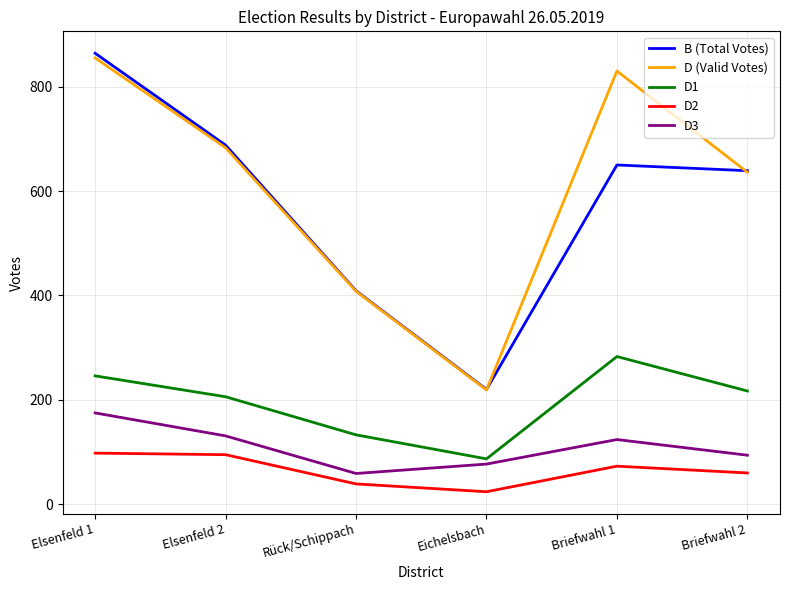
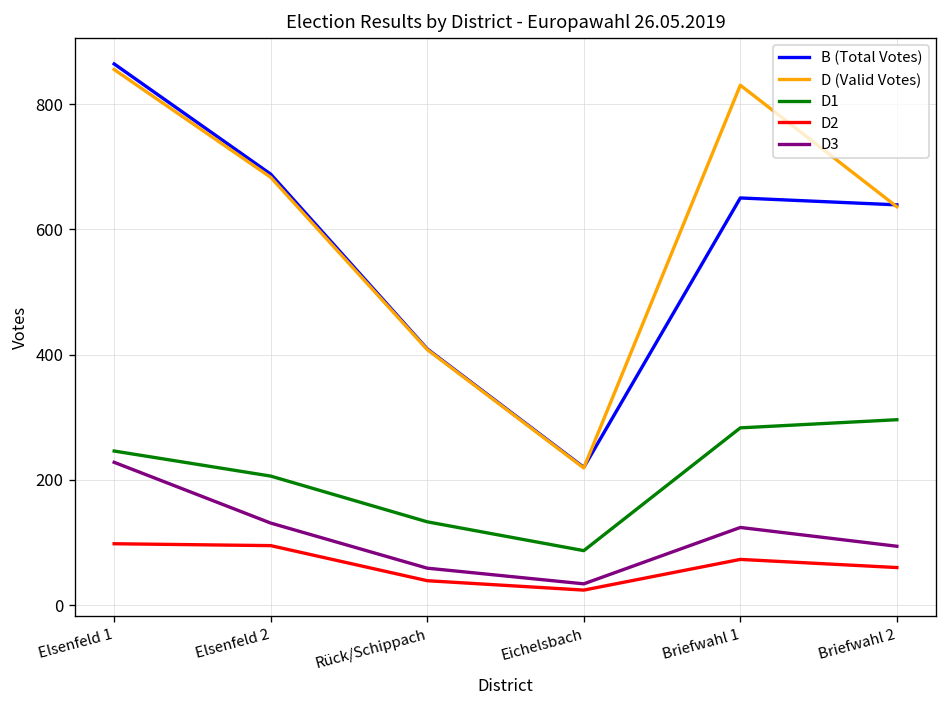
  {
    "B (Total Votes)": {
      "Elsenfeld 1": 860,
      "Elsenfeld 2": 690,
      "Briefwahl 1": 650
    },
    "D (Valid Votes)": {
      "Elsenfeld 1": 860,
      "Elsenfeld 2": 680,
      "Briefwahl 1": 830
    },
    "D1": {
      "Elsenfeld 1": 250,
      "Elsenfeld 2": 210,
      "Rück/Schippach": 130,
      "Eichelsbach": 90,
      "Briefwahl 1": 280,
-     "Briefwahl 2": 220
+     "Briefwahl 2": 300
    },
    "D2": {
      "Elsenfeld 1": 100,
      "Elsenfeld 2": 100,
      "Rück/Schippach": 40,
      "Eichelsbach": 20,
      "Briefwahl 1": 70,
      "Briefwahl 2": 60
    },
    "D3": {
-     "Elsenfeld 1": 180,
+     "Elsenfeld 1": 230,
      "Elsenfeld 2": 130,
      "Rück/Schippach": 60,
-     "Eichelsbach": 80,
+     "Eichelsbach": 30,
      "Briefwahl 1": 120,
      "Briefwahl 2": 90
    }
  }
